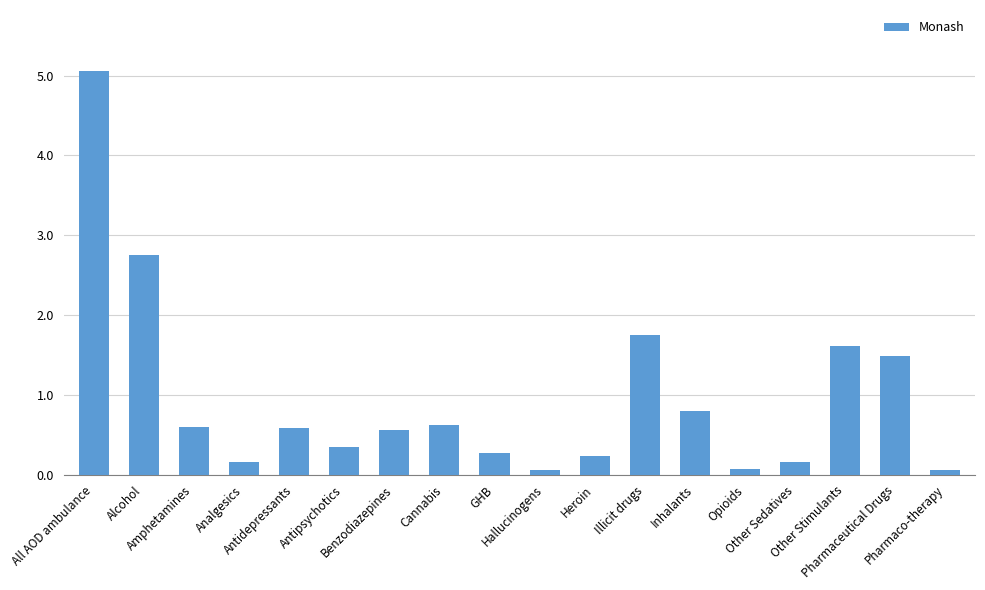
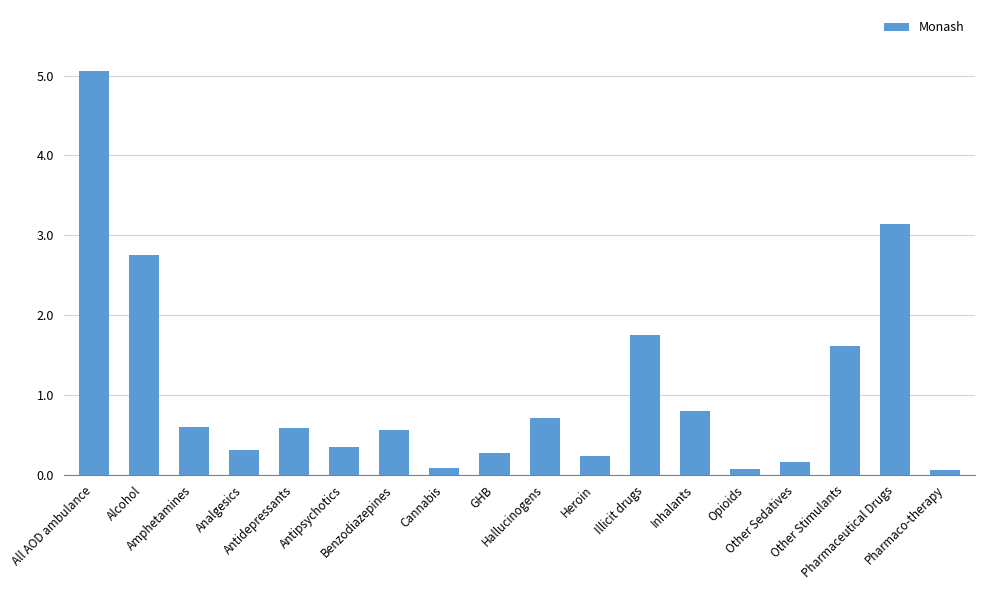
  {
    "All AOD ambulance": 5.1,
    "Alcohol": 2.7,
    "Amphetamines": 0.6,
-   "Analgesics": 0.2,
+   "Analgesics": 0.3,
    "Antidepressants": 0.6,
    "Antipsychotics": 0.3,
    "Benzodiazepines": 0.6,
-   "Cannabis": 0.6,
+   "Cannabis": 0.1,
    "GHB": 0.3,
-   "Hallucinogens": 0.1,
+   "Hallucinogens": 0.7,
    "Heroin": 0.2,
    "Illicit drugs": 1.7,
    "Inhalants": 0.8,
    "Opioids": 0.1,
    "Other Sedatives": 0.2,
    "Other Stimulants": 1.6,
-   "Pharmaceutical Drugs": 1.5,
+   "Pharmaceutical Drugs": 3.1,
    "Pharmaco-therapy": 0.1
  }
